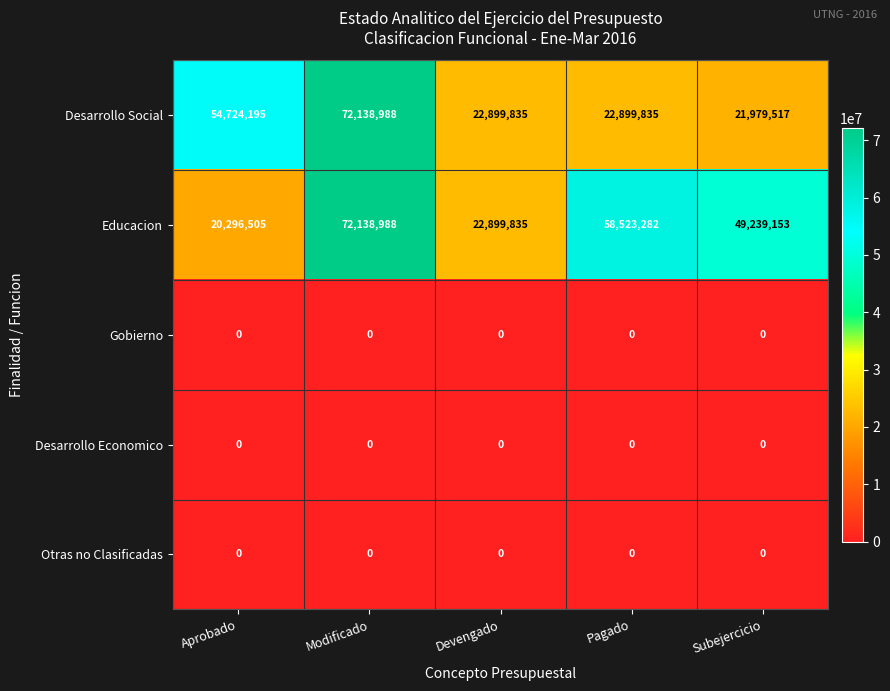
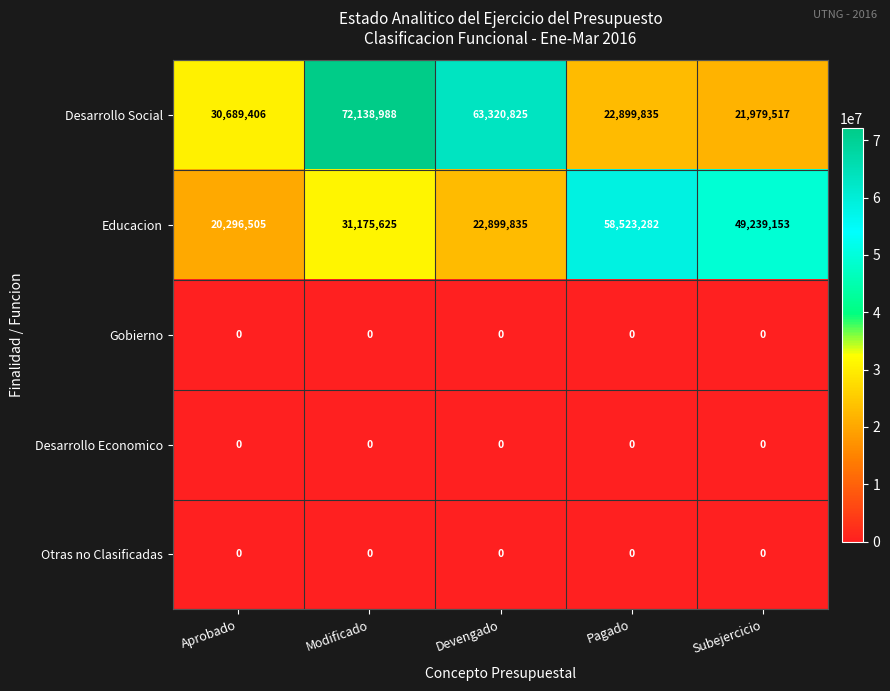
  {
    "Desarrollo Social": {
-     "Aprobado": "54,724,195",
+     "Aprobado": "30,689,406",
      "Modificado": "72,138,988",
-     "Devengado": "22,899,835",
+     "Devengado": "63,320,825",
      "Pagado": "22,899,835",
      "Subejercicio": "21,979,517"
    },
    "Educacion": {
      "Aprobado": "20,296,505",
-     "Modificado": "72,138,988",
+     "Modificado": "31,175,625",
      "Devengado": "22,899,835",
      "Pagado": "58,523,282",
      "Subejercicio": "49,239,153"
    },
    "Gobierno": {
      "Aprobado": "0",
      "Modificado": "0",
      "Devengado": "0",
      "Pagado": "0",
      "Subejercicio": "0"
    },
    "Desarrollo Economico": {
      "Aprobado": "0",
      "Modificado": "0",
      "Devengado": "0",
      "Pagado": "0",
      "Subejercicio": "0"
    },
    "Otras no Clasificadas": {
      "Aprobado": "0",
      "Modificado": "0",
      "Devengado": "0",
      "Pagado": "0",
      "Subejercicio": "0"
    }
  }
